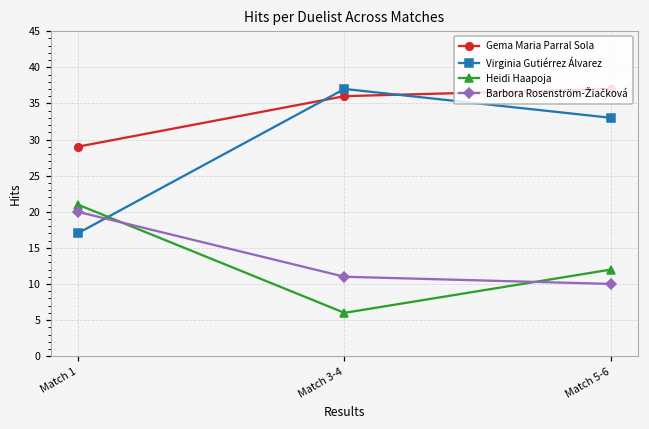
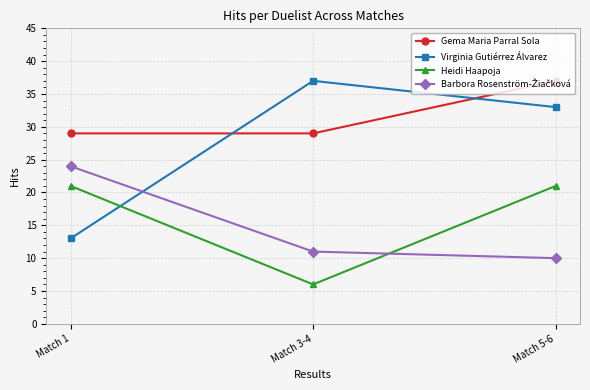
  {
    "Gema Maria Parral Sola": {
      "Match 1": 29,
-     "Match 3-4": 36
+     "Match 3-4": 29
    },
    "Virginia Gutiérrez Álvarez": {
-     "Match 1": 17,
+     "Match 1": 13,
      "Match 3-4": 37,
      "Match 5-6": 33
    },
    "Heidi Haapoja": {
      "Match 1": 21,
      "Match 3-4": 6,
-     "Match 5-6": 12
+     "Match 5-6": 21
    },
    "Barbora Rosenström-Žiačková": {
-     "Match 1": 20,
+     "Match 1": 24,
      "Match 3-4": 11,
      "Match 5-6": 10
    }
  }
